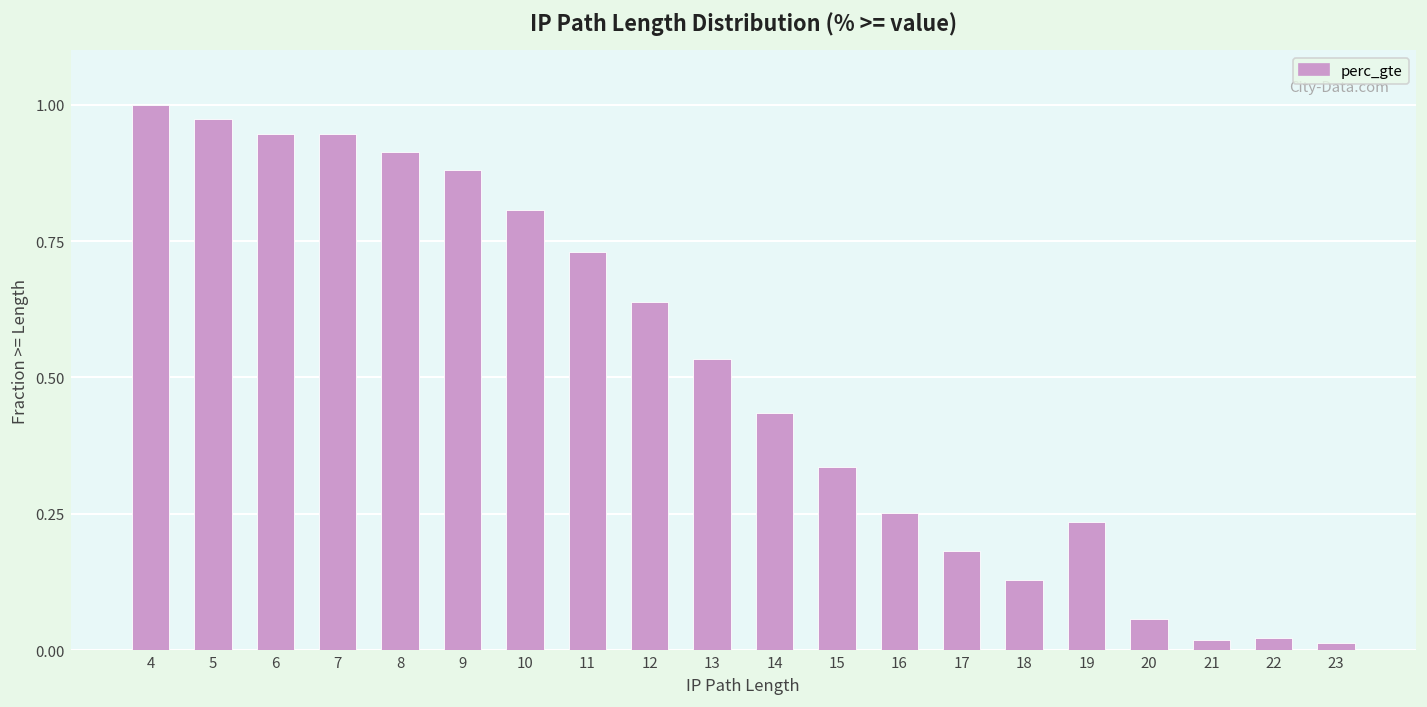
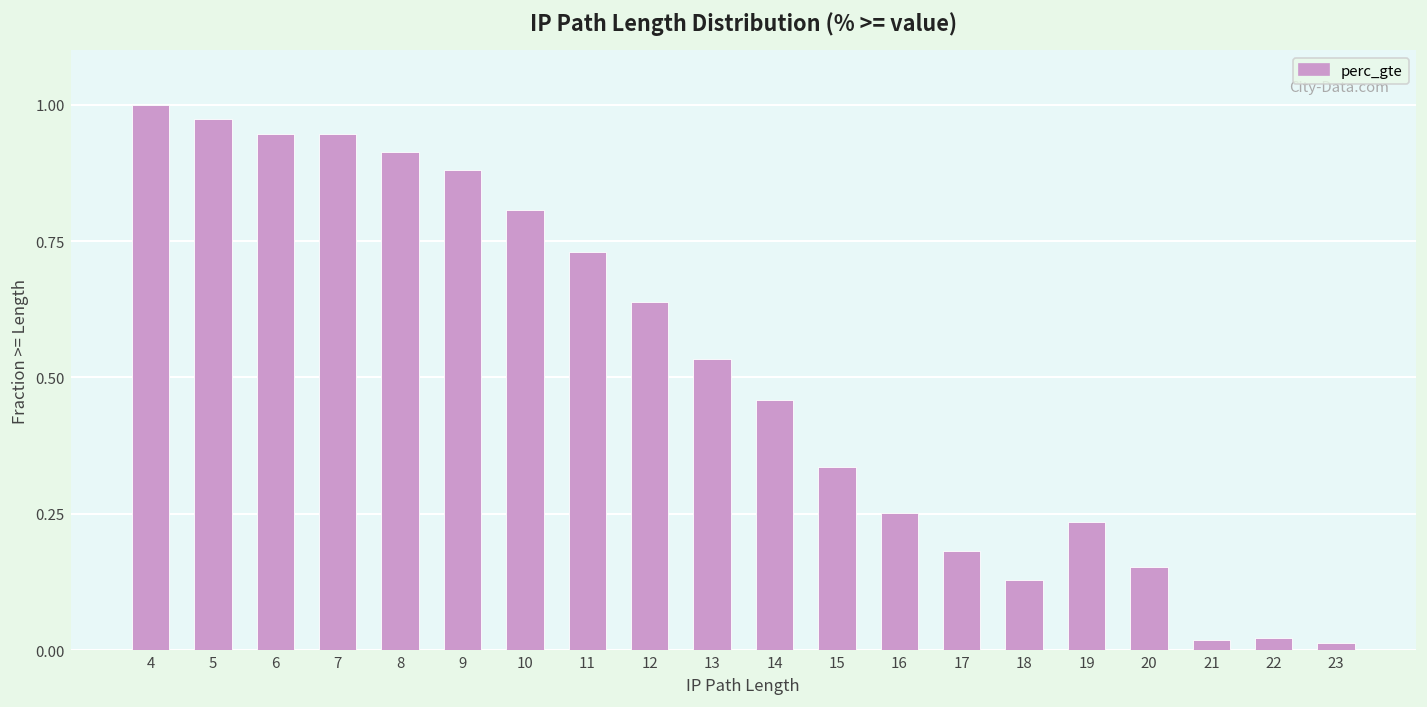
  {
    "4": 1.00,
    "5": 0.97,
    "6": 0.95,
    "7": 0.95,
    "8": 0.91,
    "9": 0.88,
    "10": 0.81,
    "11": 0.73,
    "12": 0.64,
    "13": 0.53,
-   "14": 0.43,
+   "14": 0.46,
    "15": 0.34,
    "16": 0.25,
    "17": 0.18,
    "18": 0.13,
    "19": 0.24,
-   "20": 0.06,
+   "20": 0.15,
    "21": 0.02,
    "22": 0.02,
    "23": 0.01
  }
